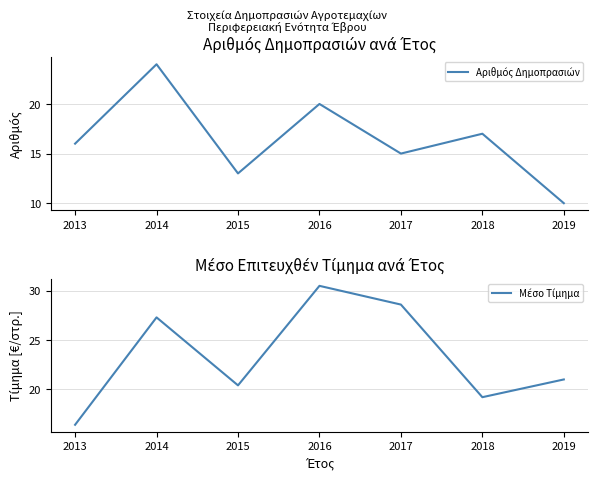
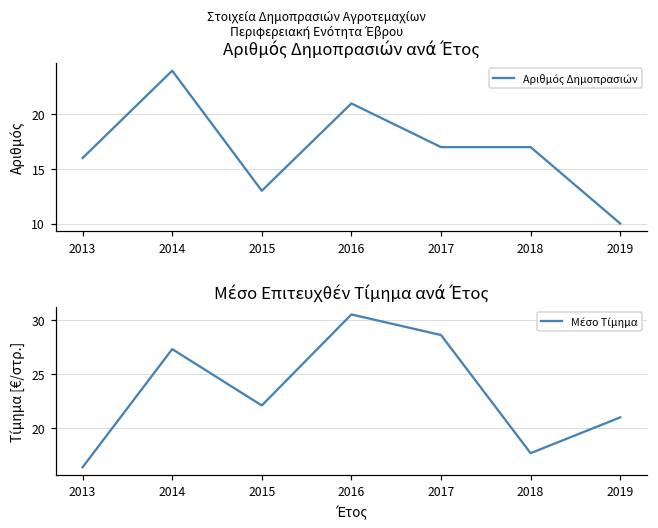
  {
    "Αριθμός Δημοπρασιών ανά Έτος": {
      "2013": 16,
      "2014": 24,
      "2015": 13,
-     "2016": 20,
-     "2017": 15,
+     "2016": 21,
+     "2017": 17,
      "2018": 17,
      "2019": 10
    },
    "Μέσο Επιτευχθέν Τίμημα ανά Έτος": {
      "2013": 16,
      "2014": 27,
-     "2015": 20,
+     "2015": 22,
      "2016": 31,
      "2017": 29,
-     "2018": 19,
+     "2018": 18,
      "2019": 21
    }
  }
